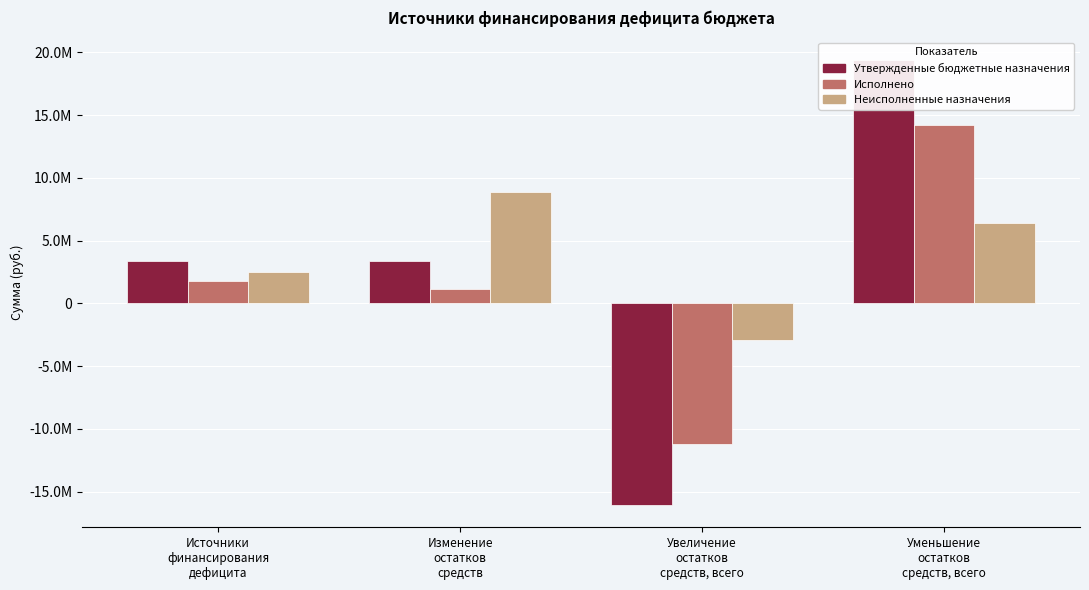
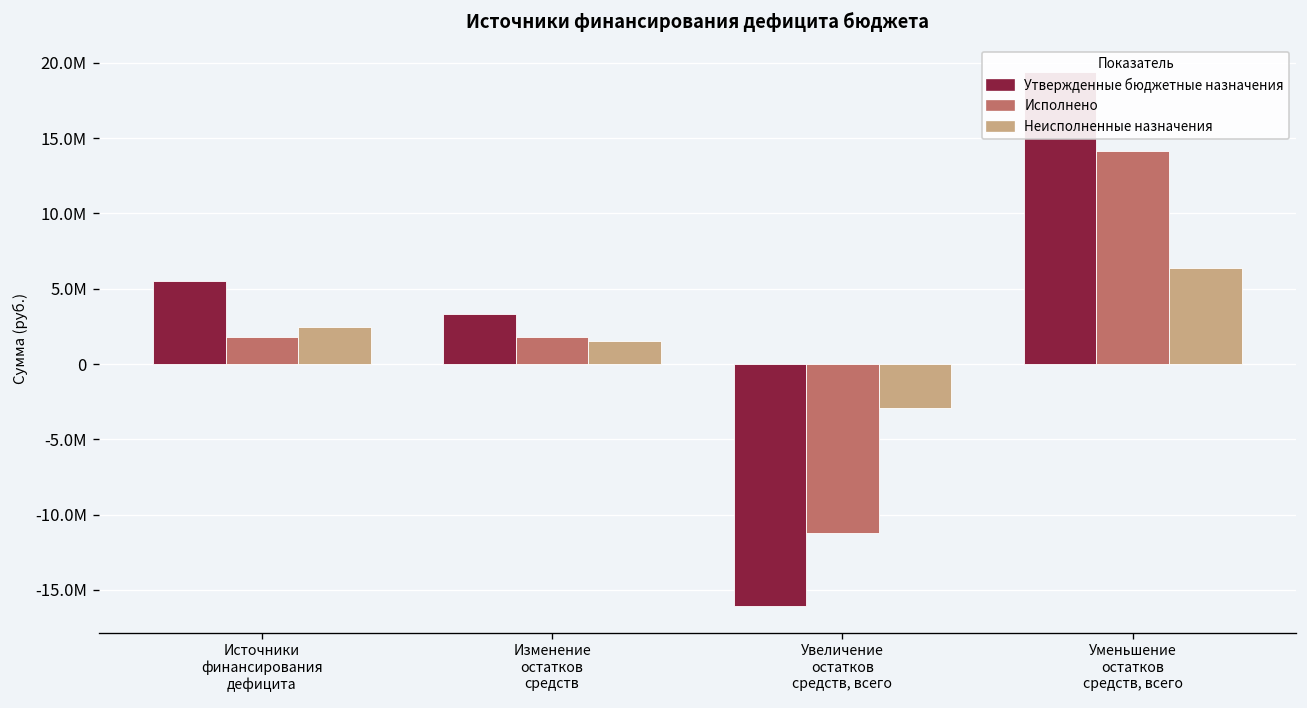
  {
    "Утвержденные бюджетные назначения": {
-     "Источники финансирования дефицита": 3300000,
+     "Источники финансирования дефицита": 5500000,
      "Изменение остатков средств": 3300000,
      "Увеличение остатков средств, всего": -16100000
    },
    "Исполнено": {
      "Источники финансирования дефицита": 1800000,
-     "Изменение остатков средств": 1100000,
+     "Изменение остатков средств": 1800000,
      "Увеличение остатков средств, всего": -11200000,
      "Уменьшение остатков средств, всего": 14200000
    },
    "Неисполненные назначения": {
      "Источники финансирования дефицита": 2500000,
-     "Изменение остатков средств": 8900000,
+     "Изменение остатков средств": 1600000,
      "Увеличение остатков средств, всего": -2900000,
      "Уменьшение остатков средств, всего": 6400000
    }
  }
